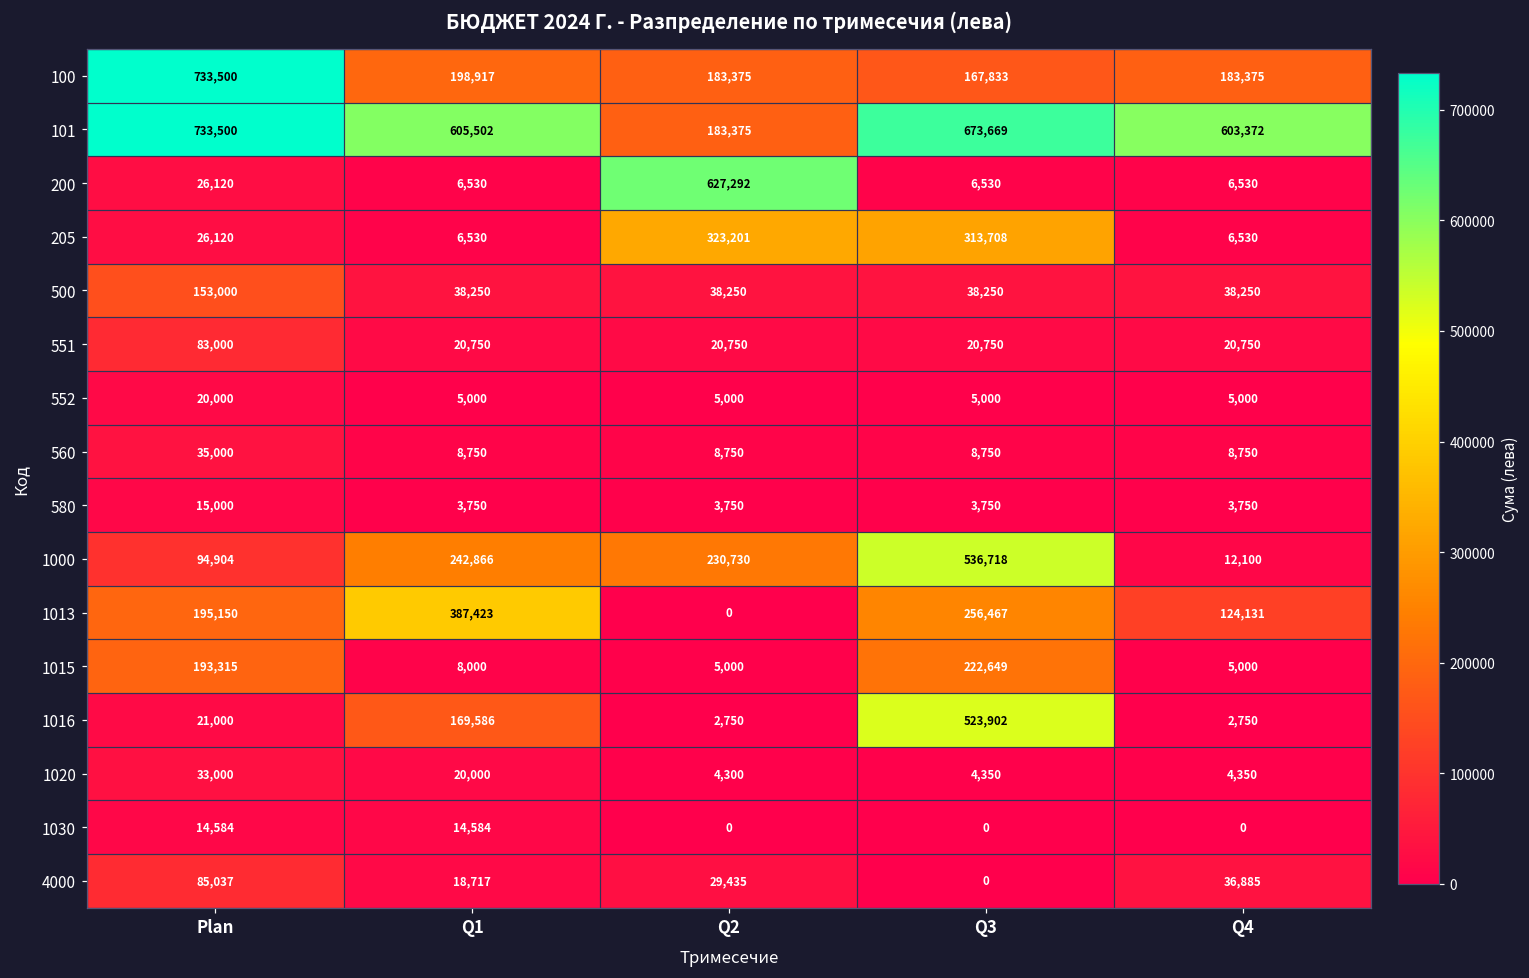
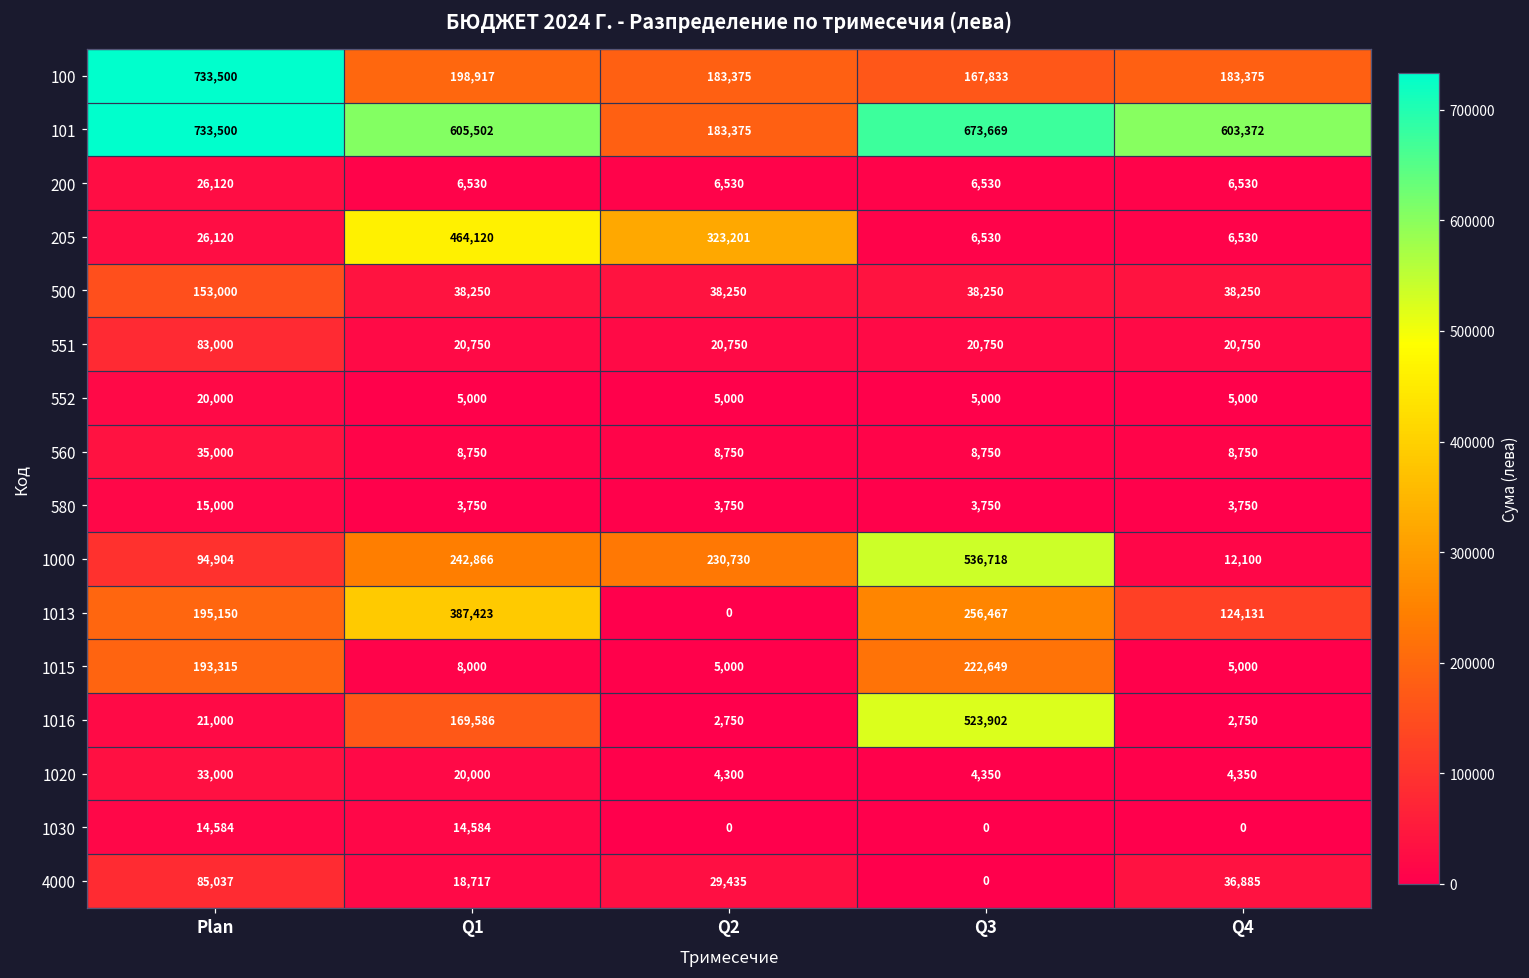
  {
    "100": {
      "Plan": "733,500",
      "Q1": "198,917",
      "Q2": "183,375",
      "Q3": "167,833",
      "Q4": "183,375"
    },
    "101": {
      "Plan": "733,500",
      "Q1": "605,502",
      "Q2": "183,375",
      "Q3": "673,669",
      "Q4": "603,372"
    },
    "200": {
      "Plan": "26,120",
      "Q1": "6,530",
-     "Q2": "627,292",
+     "Q2": "6,530",
      "Q3": "6,530",
      "Q4": "6,530"
    },
    "205": {
      "Plan": "26,120",
-     "Q1": "6,530",
+     "Q1": "464,120",
      "Q2": "323,201",
-     "Q3": "313,708",
+     "Q3": "6,530",
      "Q4": "6,530"
    },
    "500": {
      "Plan": "153,000",
      "Q1": "38,250",
      "Q2": "38,250",
      "Q3": "38,250",
      "Q4": "38,250"
    },
    "551": {
      "Plan": "83,000",
      "Q1": "20,750",
      "Q2": "20,750",
      "Q3": "20,750",
      "Q4": "20,750"
    },
    "552": {
      "Plan": "20,000",
      "Q1": "5,000",
      "Q2": "5,000",
      "Q3": "5,000",
      "Q4": "5,000"
    },
    "560": {
      "Plan": "35,000",
      "Q1": "8,750",
      "Q2": "8,750",
      "Q3": "8,750",
      "Q4": "8,750"
    },
    "580": {
      "Plan": "15,000",
      "Q1": "3,750",
      "Q2": "3,750",
      "Q3": "3,750",
      "Q4": "3,750"
    },
    "1000": {
      "Plan": "94,904",
      "Q1": "242,866",
      "Q2": "230,730",
      "Q3": "536,718",
      "Q4": "12,100"
    },
    "1013": {
      "Plan": "195,150",
      "Q1": "387,423",
      "Q2": "0",
      "Q3": "256,467",
      "Q4": "124,131"
    },
    "1015": {
      "Plan": "193,315",
      "Q1": "8,000",
      "Q2": "5,000",
      "Q3": "222,649",
      "Q4": "5,000"
    },
    "1016": {
      "Plan": "21,000",
      "Q1": "169,586",
      "Q2": "2,750",
      "Q3": "523,902",
      "Q4": "2,750"
    },
    "1020": {
      "Plan": "33,000",
      "Q1": "20,000",
      "Q2": "4,300",
      "Q3": "4,350",
      "Q4": "4,350"
    },
    "1030": {
      "Plan": "14,584",
      "Q1": "14,584",
      "Q2": "0",
      "Q3": "0",
      "Q4": "0"
    },
    "4000": {
      "Plan": "85,037",
      "Q1": "18,717",
      "Q2": "29,435",
      "Q3": "0",
      "Q4": "36,885"
    }
  }
